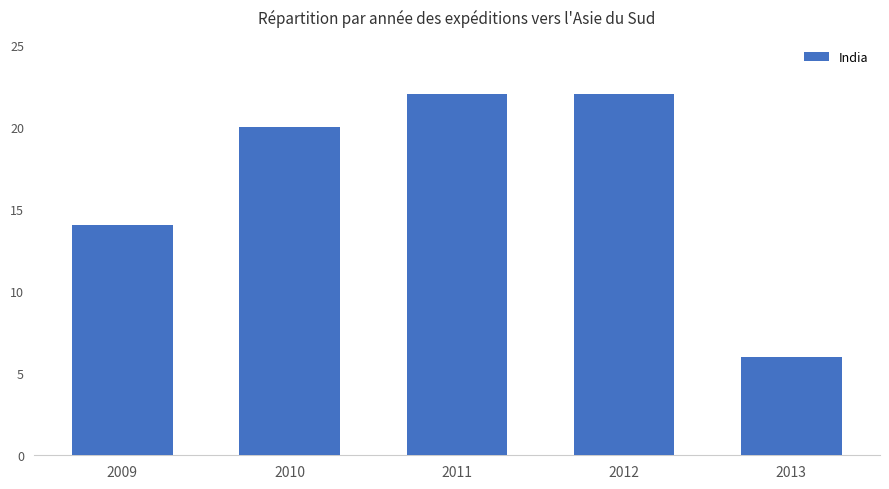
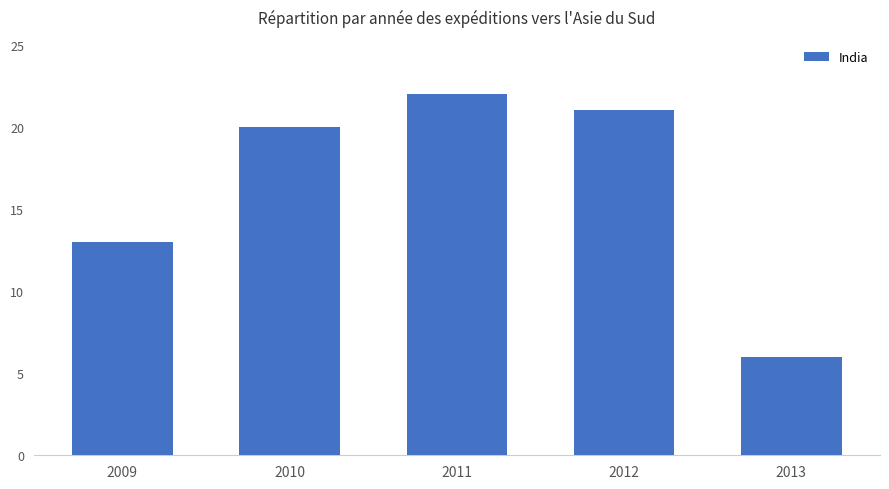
  {
-   "2009": 14,
+   "2009": 13,
    "2010": 20,
    "2011": 22,
-   "2012": 22,
+   "2012": 21,
    "2013": 6
  }
